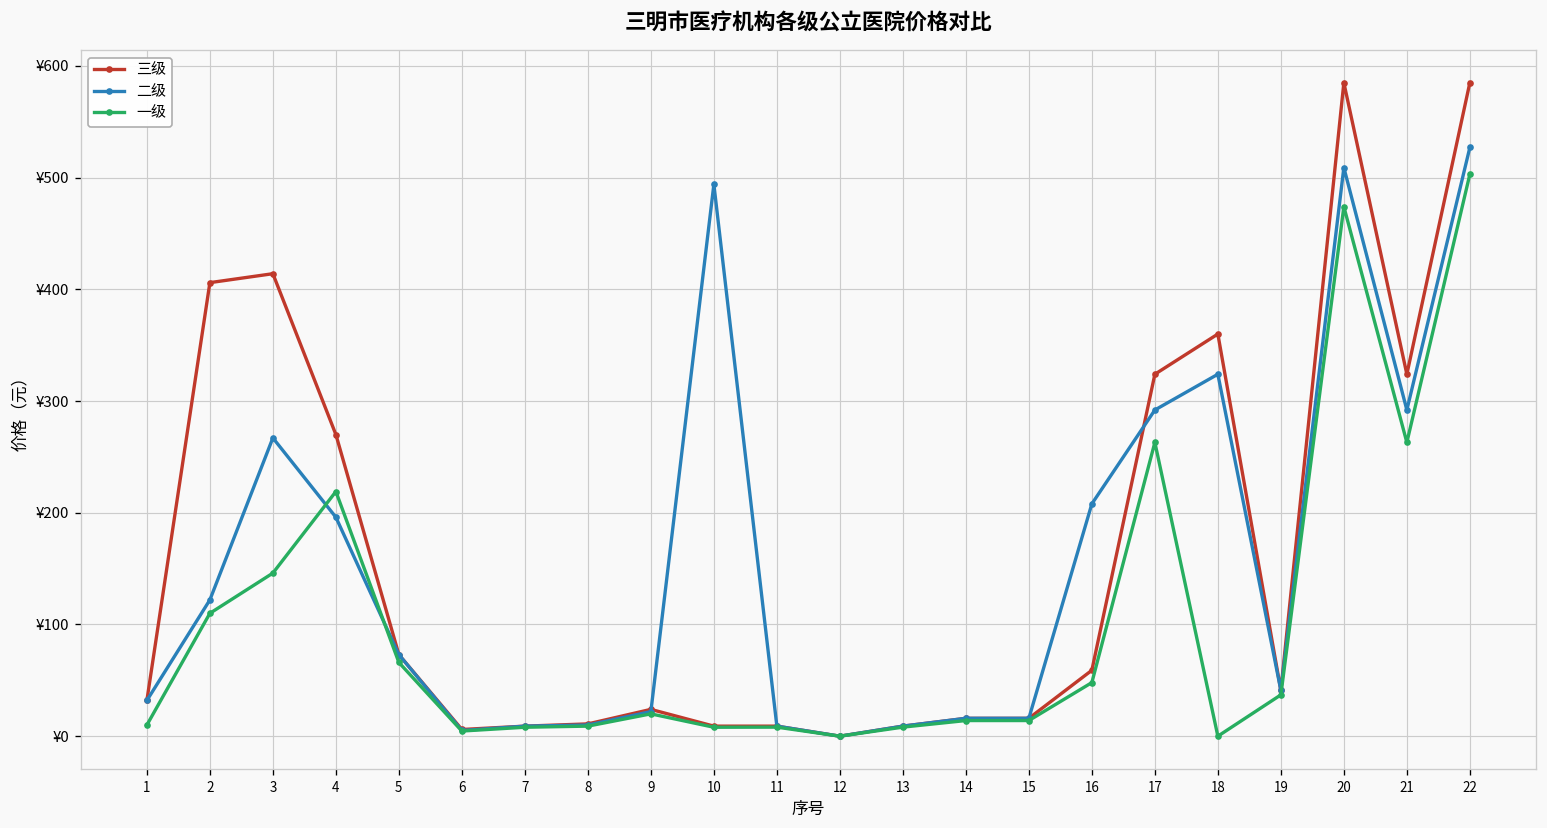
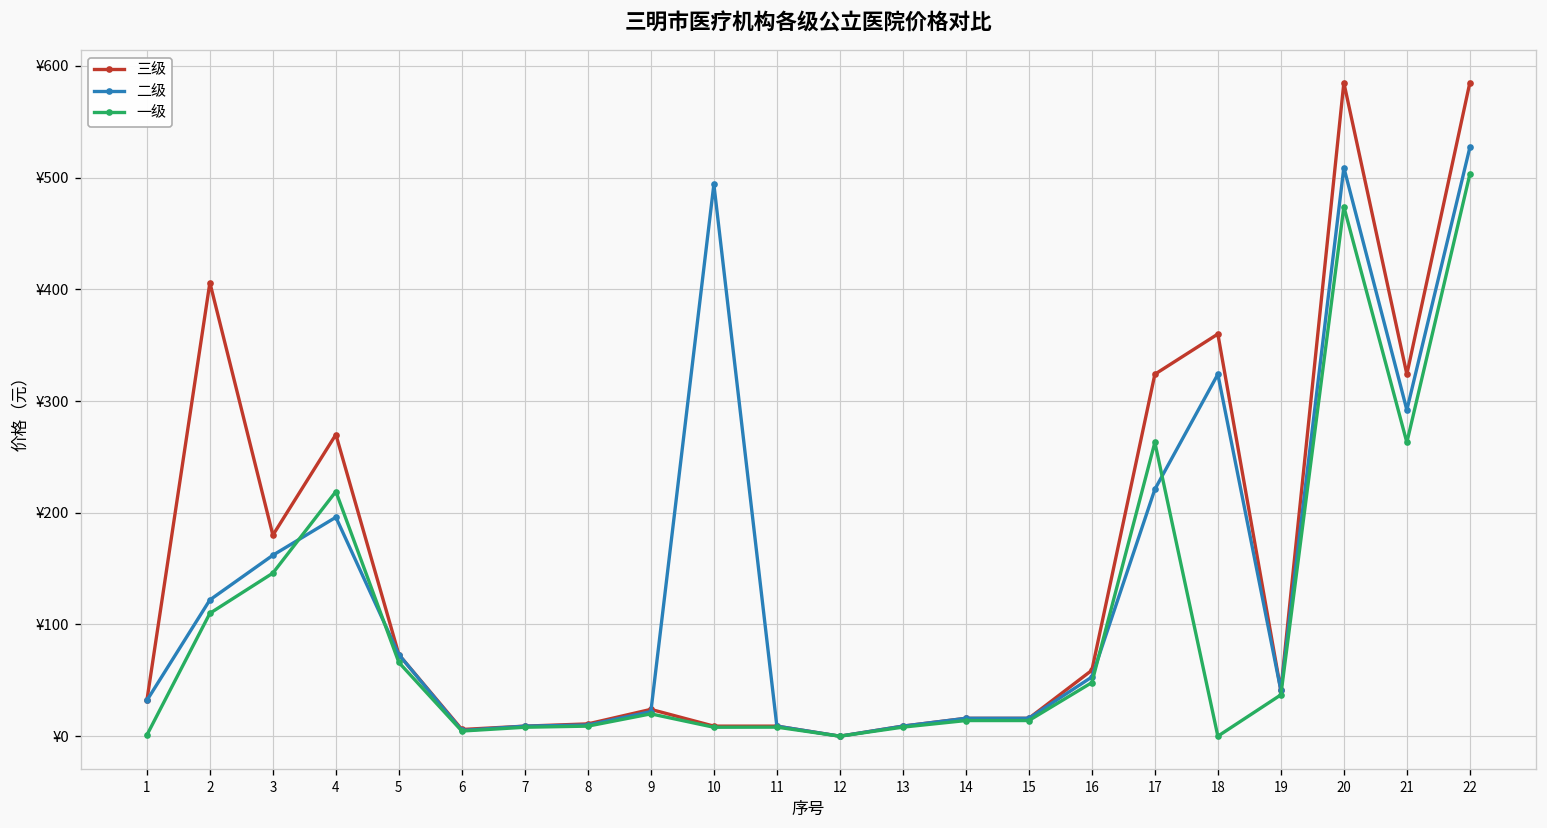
  {
    "三级": {
      "2": "¥410",
-     "3": "¥410",
+     "3": "¥180",
      "4": "¥270",
      "16": "¥60",
      "17": "¥320",
      "18": "¥360",
      "20": "¥590",
      "21": "¥320",
      "22": "¥590"
    },
    "二级": {
      "2": "¥120",
-     "3": "¥270",
+     "3": "¥160",
      "4": "¥200",
      "10": "¥490",
-     "16": "¥210",
-     "17": "¥290",
+     "16": "¥50",
+     "17": "¥220",
      "18": "¥320",
      "20": "¥510",
      "21": "¥290",
      "22": "¥530"
    },
    "一级": {
-     "1": "¥10",
+     "1": "¥0",
      "2": "¥110",
      "3": "¥150",
      "4": "¥220",
      "5": "¥70",
      "16": "¥50",
      "17": "¥260",
      "18": "¥0",
      "19": "¥40",
      "20": "¥470",
      "21": "¥260",
      "22": "¥500"
    }
  }
